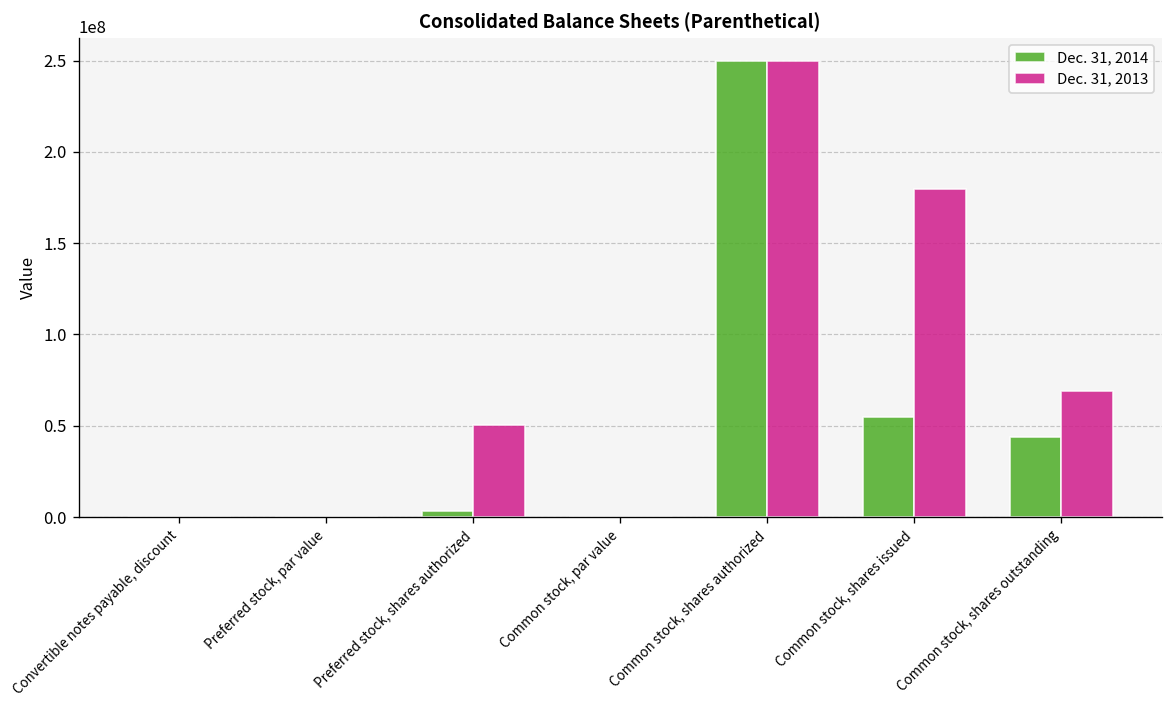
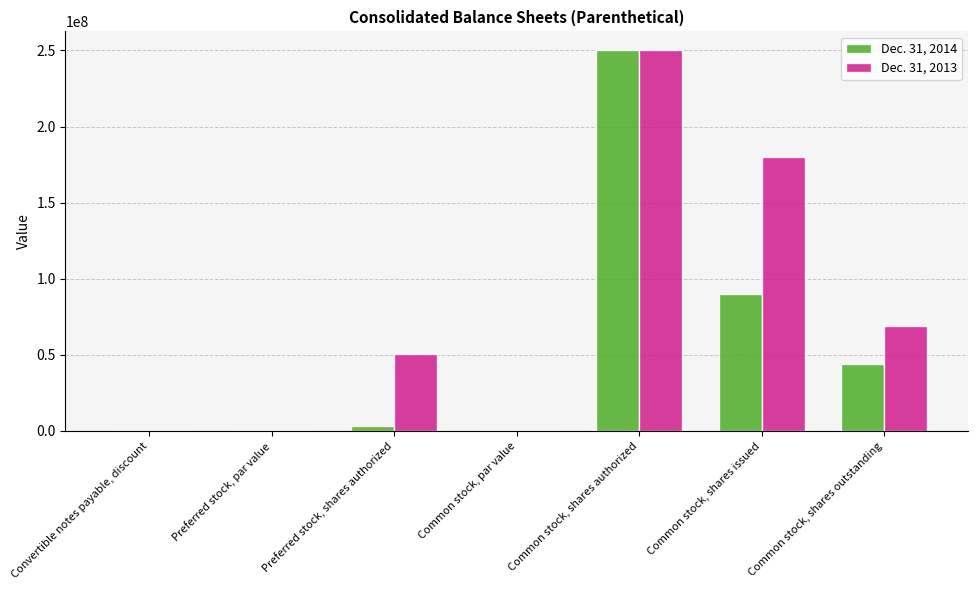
  {
    "Dec. 31, 2014": {
      "Convertible notes payable, discount": 0,
      "Preferred stock, shares authorized": 4000000,
      "Common stock, shares authorized": 250000000,
-     "Common stock, shares issued": 55000000,
+     "Common stock, shares issued": 90000000,
      "Common stock, shares outstanding": 44000000
    },
    "Dec. 31, 2013": {
      "Preferred stock, shares authorized": 51000000,
      "Common stock, shares authorized": 250000000,
      "Common stock, shares issued": 180000000,
      "Common stock, shares outstanding": 69000000
    }
  }
